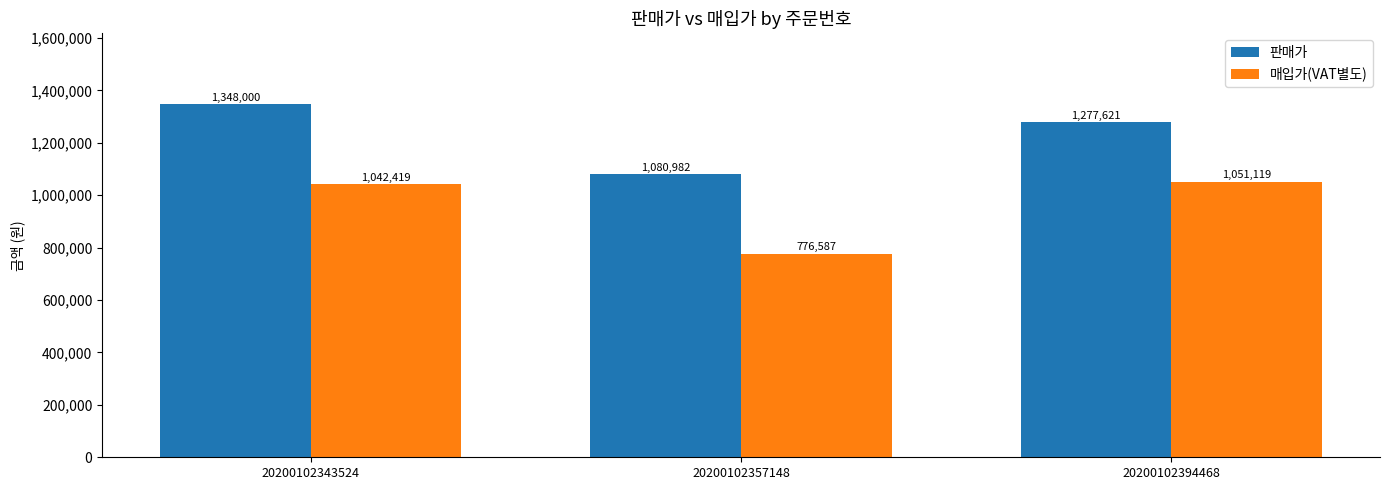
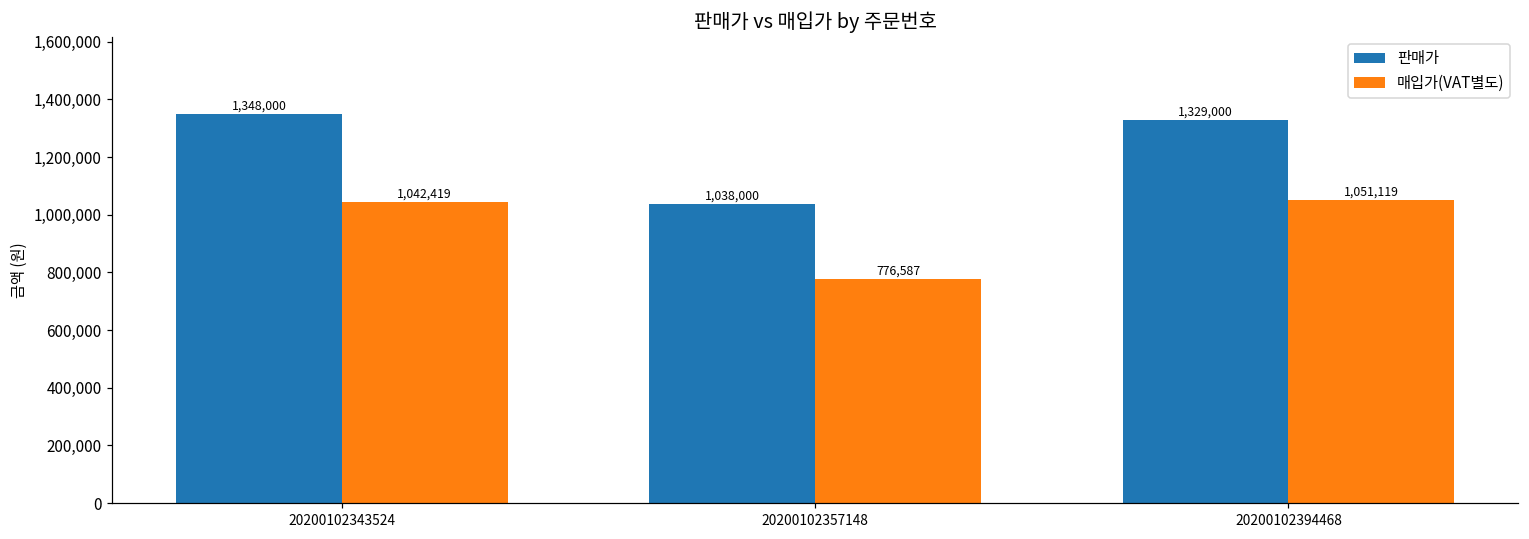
  {
    "판매가": {
      "20200102343524": "1,348,000",
-     "20200102357148": "1,080,982",
-     "20200102394468": "1,277,621"
+     "20200102357148": "1,038,000",
+     "20200102394468": "1,329,000"
    },
    "매입가(VAT별도)": {
      "20200102343524": "1,042,419",
      "20200102357148": "776,587",
      "20200102394468": "1,051,119"
    }
  }
